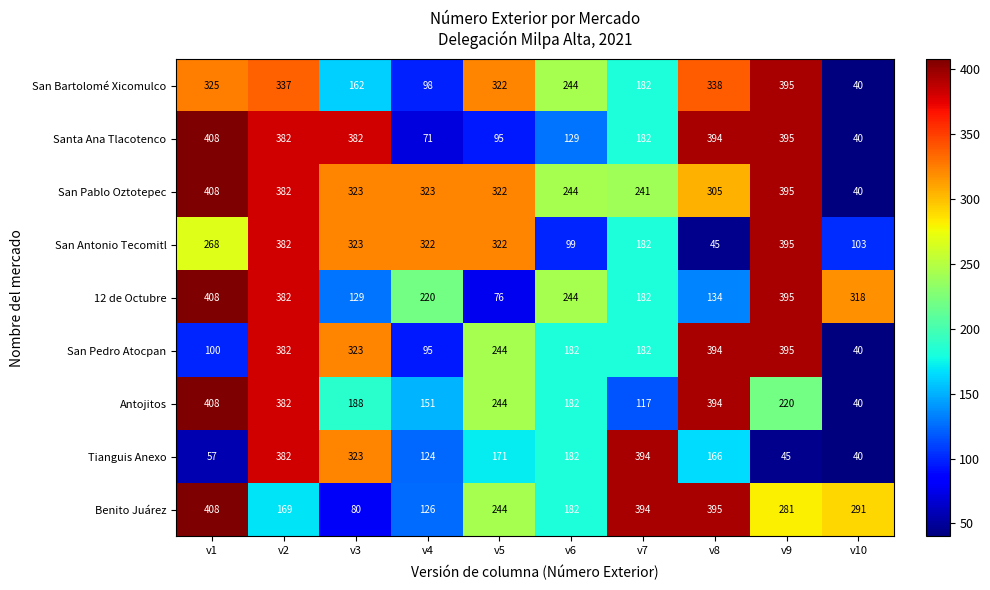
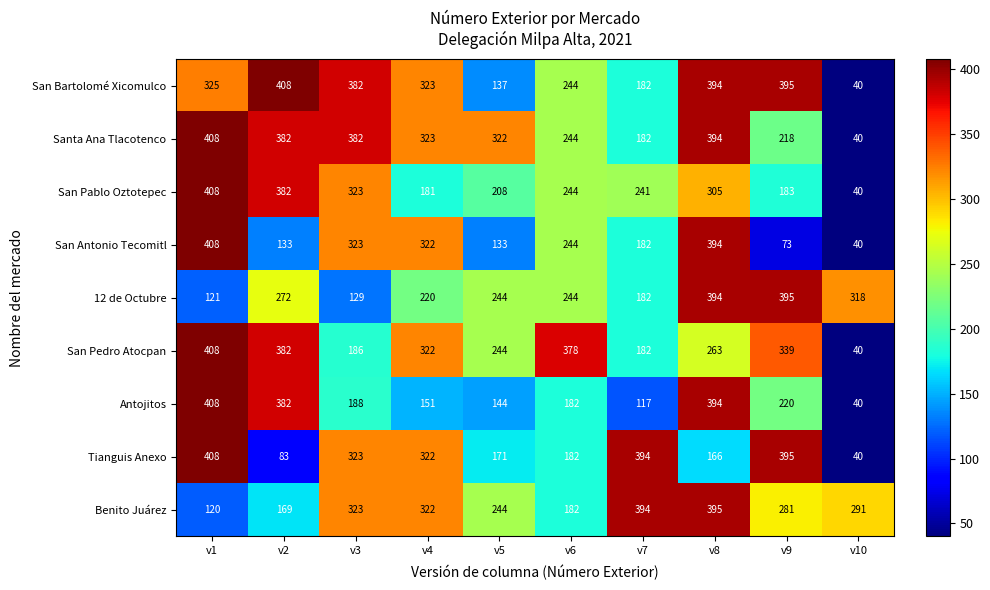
  {
    "San Bartolomé Xicomulco": {
      "v1": 325,
-     "v2": 337,
-     "v3": 162,
-     "v4": 98,
-     "v5": 322,
+     "v2": 408,
+     "v3": 382,
+     "v4": 323,
+     "v5": 137,
      "v6": 244,
      "v7": 182,
-     "v8": 338,
+     "v8": 394,
      "v9": 395,
      "v10": 40
    },
    "Santa Ana Tlacotenco": {
      "v1": 408,
      "v2": 382,
      "v3": 382,
-     "v4": 71,
-     "v5": 95,
-     "v6": 129,
+     "v4": 323,
+     "v5": 322,
+     "v6": 244,
      "v7": 182,
      "v8": 394,
-     "v9": 395,
+     "v9": 218,
      "v10": 40
    },
    "San Pablo Oztotepec": {
      "v1": 408,
      "v2": 382,
      "v3": 323,
-     "v4": 323,
-     "v5": 322,
+     "v4": 181,
+     "v5": 208,
      "v6": 244,
      "v7": 241,
      "v8": 305,
-     "v9": 395,
+     "v9": 183,
      "v10": 40
    },
    "San Antonio Tecomitl": {
-     "v1": 268,
-     "v2": 382,
+     "v1": 408,
+     "v2": 133,
      "v3": 323,
      "v4": 322,
-     "v5": 322,
-     "v6": 99,
+     "v5": 133,
+     "v6": 244,
      "v7": 182,
-     "v8": 45,
-     "v9": 395,
-     "v10": 103
+     "v8": 394,
+     "v9": 73,
+     "v10": 40
    },
    "12 de Octubre": {
-     "v1": 408,
-     "v2": 382,
+     "v1": 121,
+     "v2": 272,
      "v3": 129,
      "v4": 220,
-     "v5": 76,
+     "v5": 244,
      "v6": 244,
      "v7": 182,
-     "v8": 134,
+     "v8": 394,
      "v9": 395,
      "v10": 318
    },
    "San Pedro Atocpan": {
-     "v1": 100,
+     "v1": 408,
      "v2": 382,
-     "v3": 323,
-     "v4": 95,
+     "v3": 186,
+     "v4": 322,
      "v5": 244,
-     "v6": 182,
+     "v6": 378,
      "v7": 182,
-     "v8": 394,
-     "v9": 395,
+     "v8": 263,
+     "v9": 339,
      "v10": 40
    },
    "Antojitos": {
      "v1": 408,
      "v2": 382,
      "v3": 188,
      "v4": 151,
-     "v5": 244,
+     "v5": 144,
      "v6": 182,
      "v7": 117,
      "v8": 394,
      "v9": 220,
      "v10": 40
    },
    "Tianguis Anexo": {
-     "v1": 57,
-     "v2": 382,
+     "v1": 408,
+     "v2": 83,
      "v3": 323,
-     "v4": 124,
+     "v4": 322,
      "v5": 171,
      "v6": 182,
      "v7": 394,
      "v8": 166,
-     "v9": 45,
+     "v9": 395,
      "v10": 40
    },
    "Benito Juárez": {
-     "v1": 408,
+     "v1": 120,
      "v2": 169,
-     "v3": 80,
-     "v4": 126,
+     "v3": 323,
+     "v4": 322,
      "v5": 244,
      "v6": 182,
      "v7": 394,
      "v8": 395,
      "v9": 281,
      "v10": 291
    }
  }
